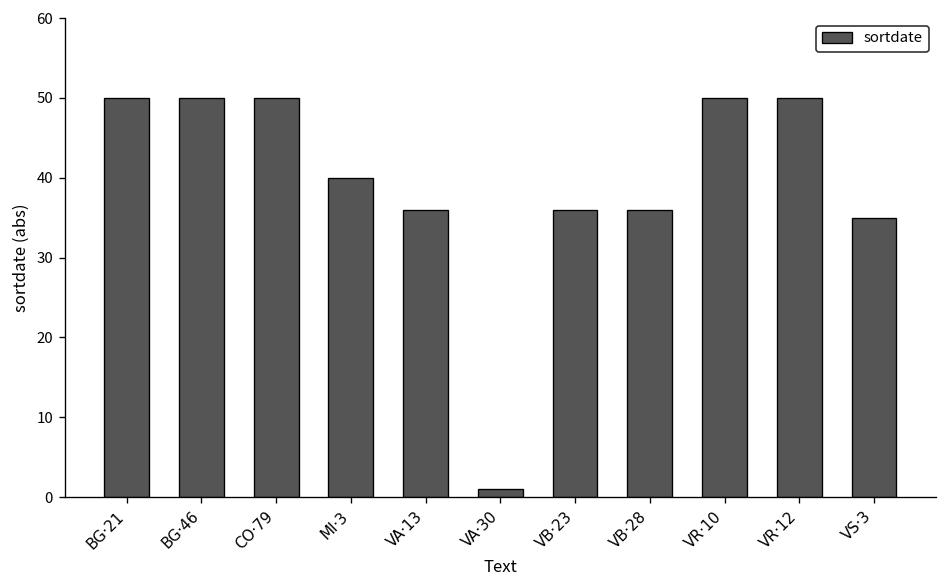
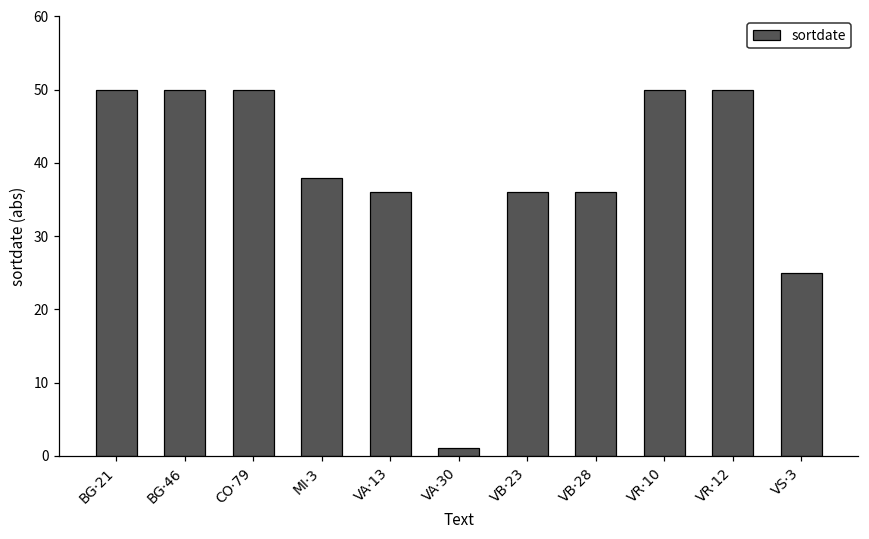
  {
    "BG·21": 50,
    "BG·46": 50,
    "CO·79": 50,
-   "MI·3": 40,
+   "MI·3": 38,
    "VA·13": 36,
    "VA·30": 1,
    "VB·23": 36,
    "VB·28": 36,
    "VR·10": 50,
    "VR·12": 50,
-   "VS·3": 35
+   "VS·3": 25
  }
